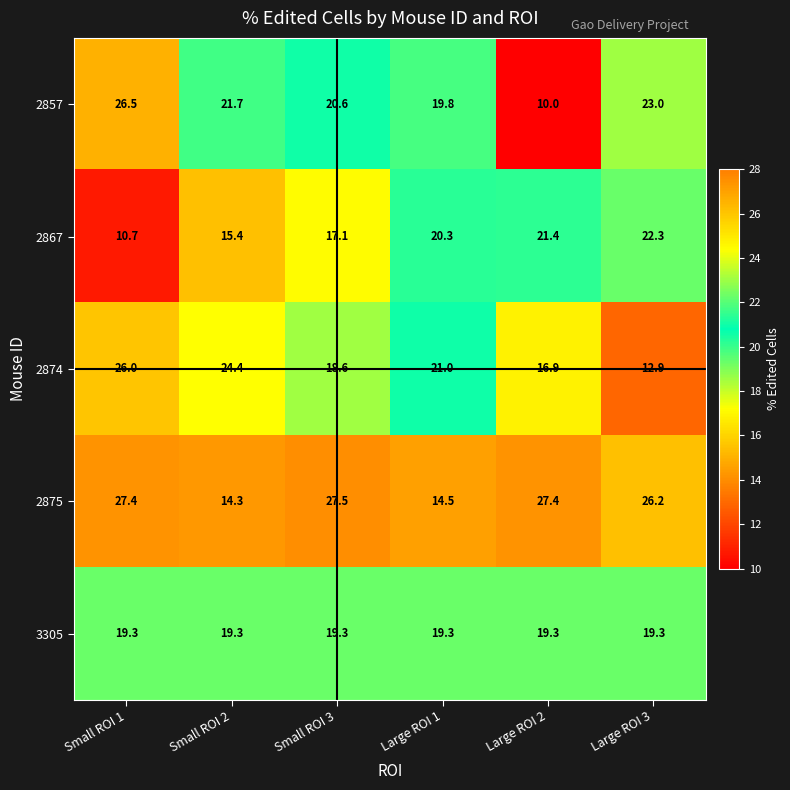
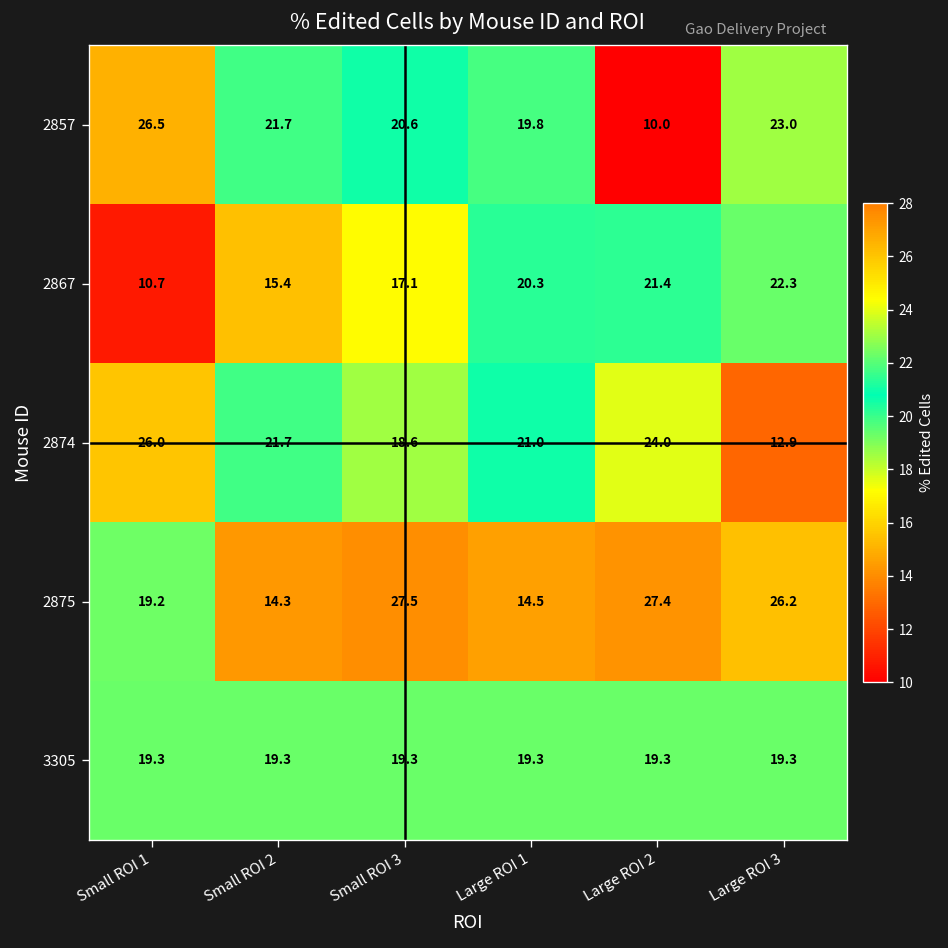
  {
    "2857": {
      "Small ROI 1": 26.5,
      "Small ROI 2": 21.7,
      "Small ROI 3": 20.6,
      "Large ROI 1": 19.8,
      "Large ROI 2": 10.0,
      "Large ROI 3": 23.0
    },
    "2867": {
      "Small ROI 1": 10.7,
      "Small ROI 2": 15.4,
      "Small ROI 3": 17.1,
      "Large ROI 1": 20.3,
      "Large ROI 2": 21.4,
      "Large ROI 3": 22.3
    },
    "2874": {
      "Small ROI 1": 26.0,
-     "Small ROI 2": 24.4,
+     "Small ROI 2": 21.7,
      "Small ROI 3": 18.6,
      "Large ROI 1": 21.0,
-     "Large ROI 2": 16.9,
+     "Large ROI 2": 24.0,
      "Large ROI 3": 12.9
    },
    "2875": {
-     "Small ROI 1": 27.4,
+     "Small ROI 1": 19.2,
      "Small ROI 2": 14.3,
      "Small ROI 3": 27.5,
      "Large ROI 1": 14.5,
      "Large ROI 2": 27.4,
      "Large ROI 3": 26.2
    },
    "3305": {
      "Small ROI 1": 19.3,
      "Small ROI 2": 19.3,
      "Small ROI 3": 19.3,
      "Large ROI 1": 19.3,
      "Large ROI 2": 19.3,
      "Large ROI 3": 19.3
    }
  }
